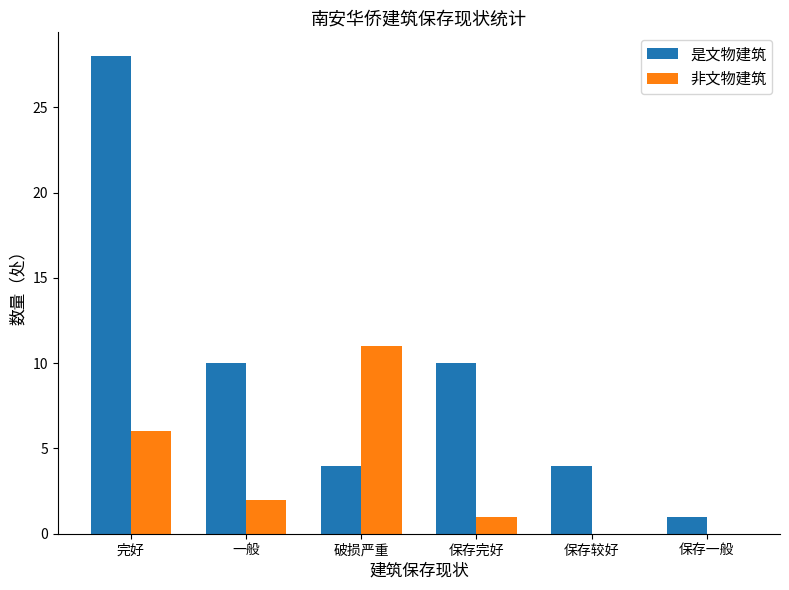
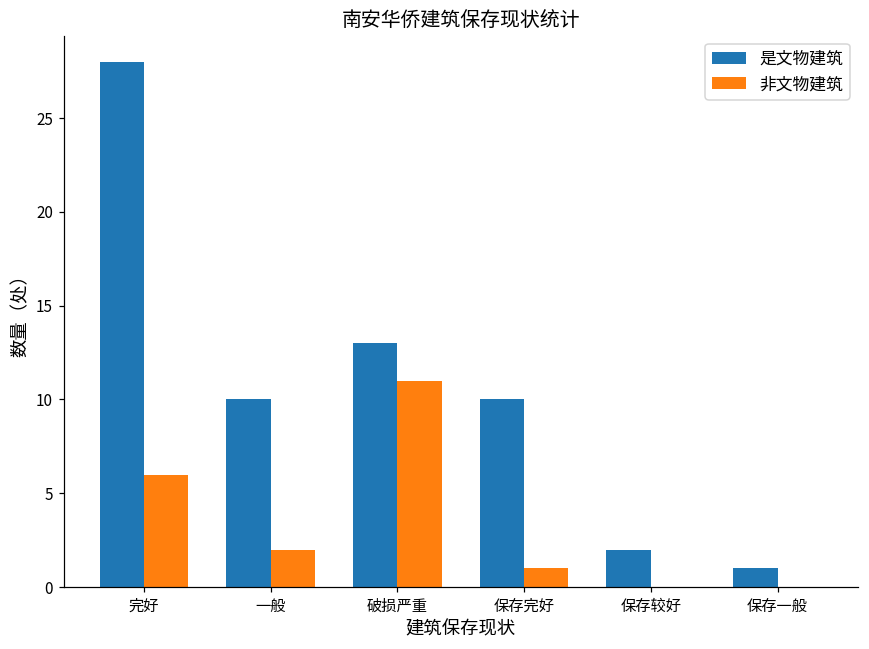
  {
    "是文物建筑": {
      "完好": 28,
      "一般": 10,
-     "破损严重": 4,
+     "破损严重": 13,
      "保存完好": 10,
-     "保存较好": 4,
+     "保存较好": 2,
      "保存一般": 1
    },
    "非文物建筑": {
      "完好": 6,
      "一般": 2,
      "破损严重": 11,
      "保存完好": 1,
      "保存较好": 0,
      "保存一般": 0
    }
  }
